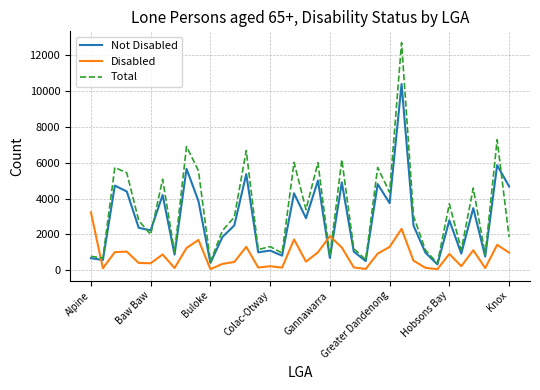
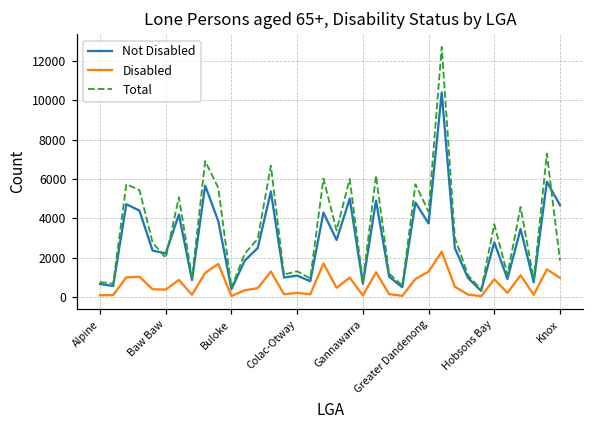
  {
    "Not Disabled": {
      "Baw Baw": 2200,
      "Colac-Otway": 1100,
      "Greater Dandenong": 3700,
      "Hobsons Bay": 2800,
      "Knox": 4700
    },
    "Disabled": {
-     "Alpine": 3200,
+     "Alpine": 100,
      "Baw Baw": 400,
      "Buloke": 100,
      "Colac-Otway": 200,
-     "Gannawarra": 1900,
+     "Gannawarra": 100,
      "Greater Dandenong": 1300,
      "Hobsons Bay": 900,
      "Knox": 1000
    },
    "Total": {
      "Baw Baw": 2000,
      "Colac-Otway": 1300,
      "Greater Dandenong": 4300,
      "Hobsons Bay": 3700,
      "Knox": 1900
    }
  }
